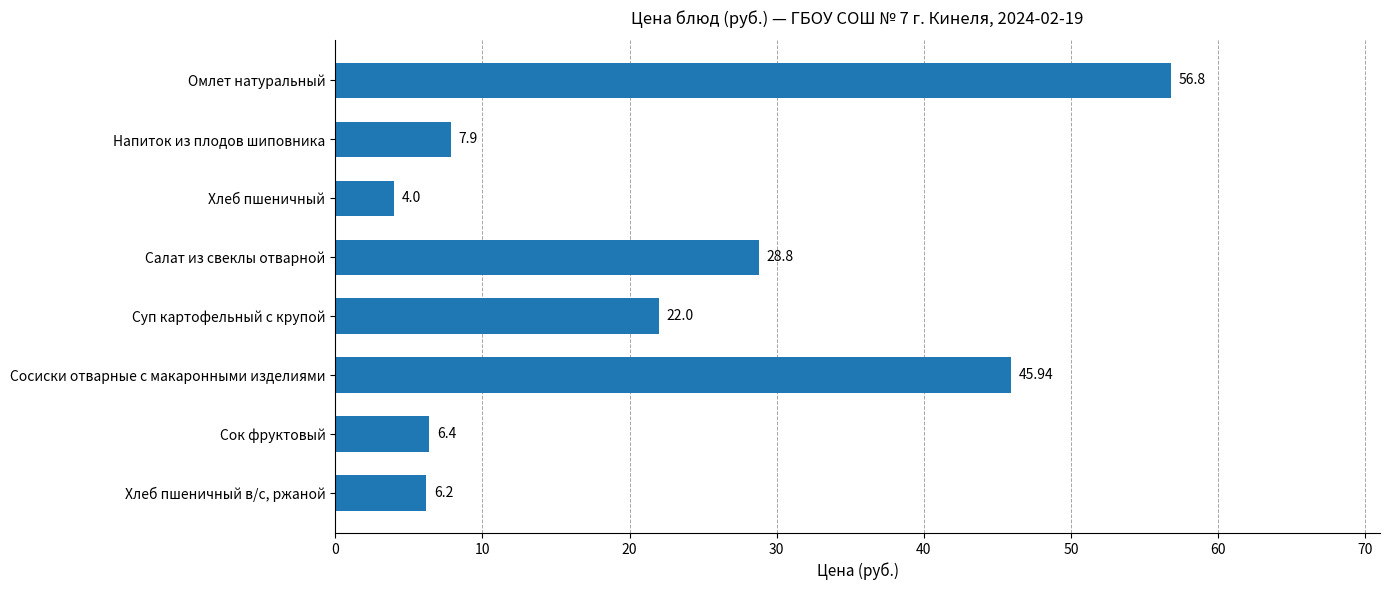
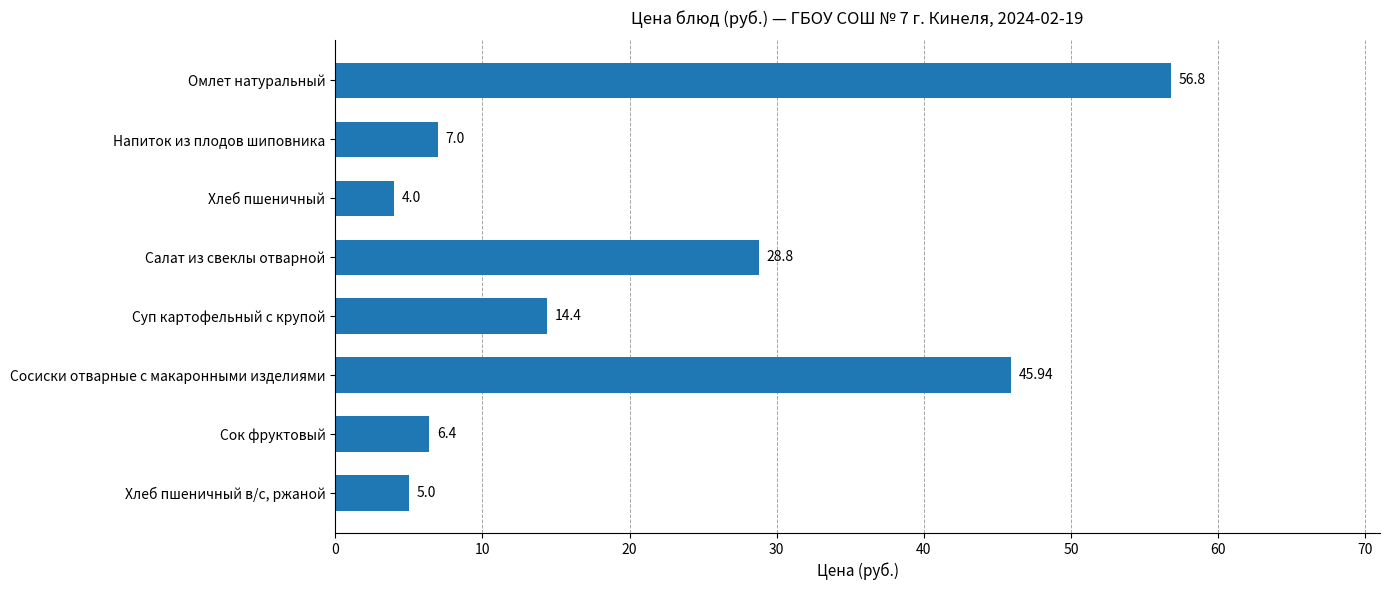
  {
    "Омлет натуральный": 56.8,
-   "Напиток из плодов шиповника": 7.9,
+   "Напиток из плодов шиповника": 7.0,
    "Хлеб пшеничный": 4.0,
    "Салат из свеклы отварной": 28.8,
-   "Суп картофельный с крупой": 22.0,
+   "Суп картофельный с крупой": 14.4,
    "Сосиски отварные с макаронными изделиями": 45.94,
    "Сок фруктовый": 6.4,
-   "Хлеб пшеничный в/с, ржаной": 6.2
+   "Хлеб пшеничный в/с, ржаной": 5.0
  }
